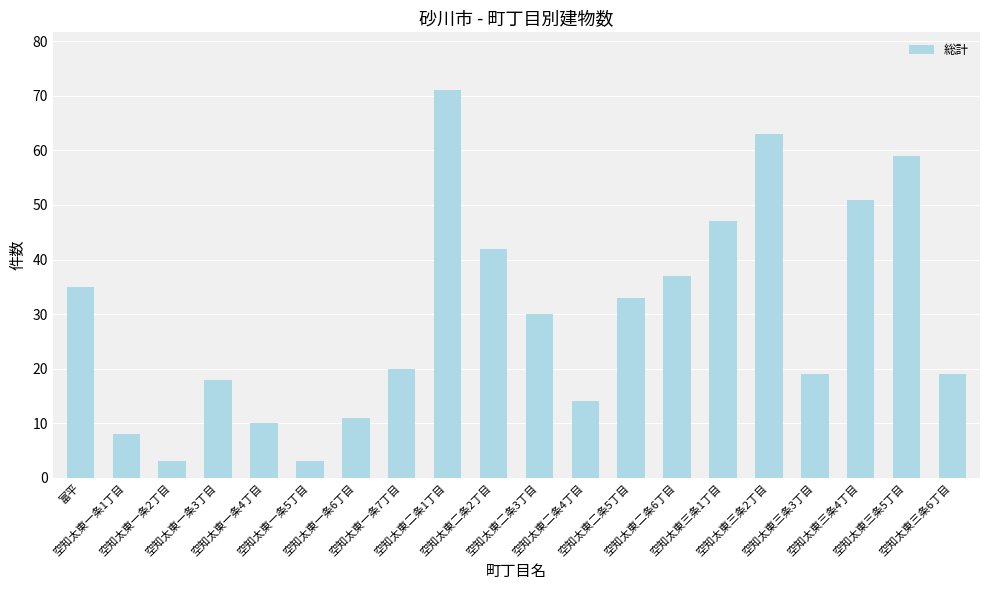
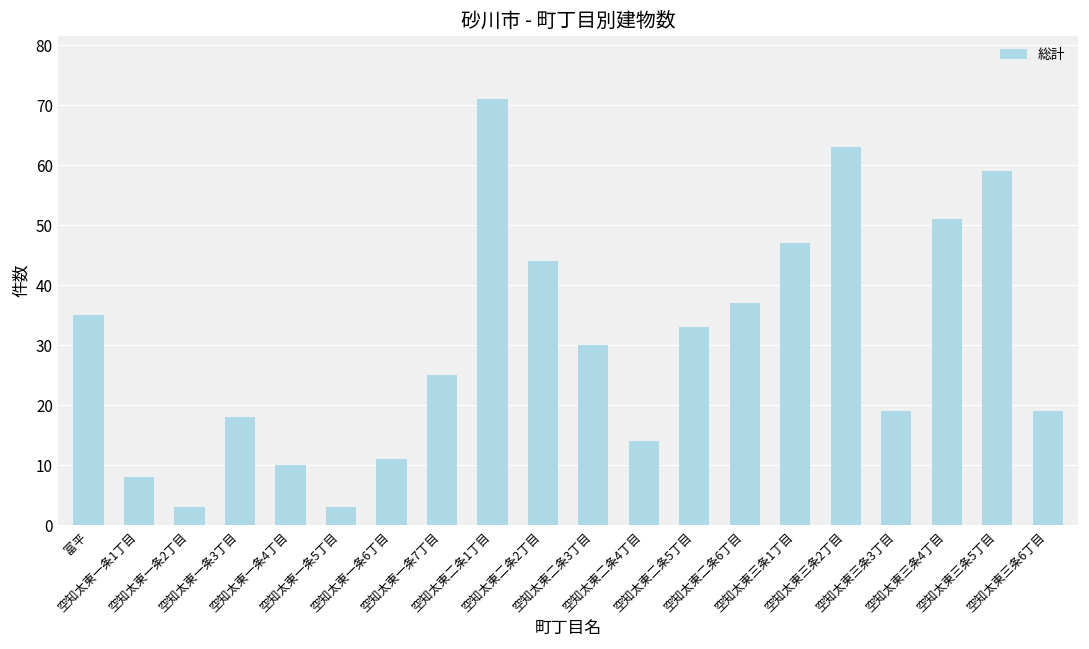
  {
    "富平": 35,
    "空知太東一条1丁目": 8,
    "空知太東一条2丁目": 3,
    "空知太東一条3丁目": 18,
    "空知太東一条4丁目": 10,
    "空知太東一条5丁目": 3,
    "空知太東一条6丁目": 11,
-   "空知太東一条7丁目": 20,
+   "空知太東一条7丁目": 25,
    "空知太東二条1丁目": 71,
-   "空知太東二条2丁目": 42,
+   "空知太東二条2丁目": 44,
    "空知太東二条3丁目": 30,
    "空知太東二条4丁目": 14,
    "空知太東二条5丁目": 33,
    "空知太東二条6丁目": 37,
    "空知太東三条1丁目": 47,
    "空知太東三条2丁目": 63,
    "空知太東三条3丁目": 19,
    "空知太東三条4丁目": 51,
    "空知太東三条5丁目": 59,
    "空知太東三条6丁目": 19
  }
